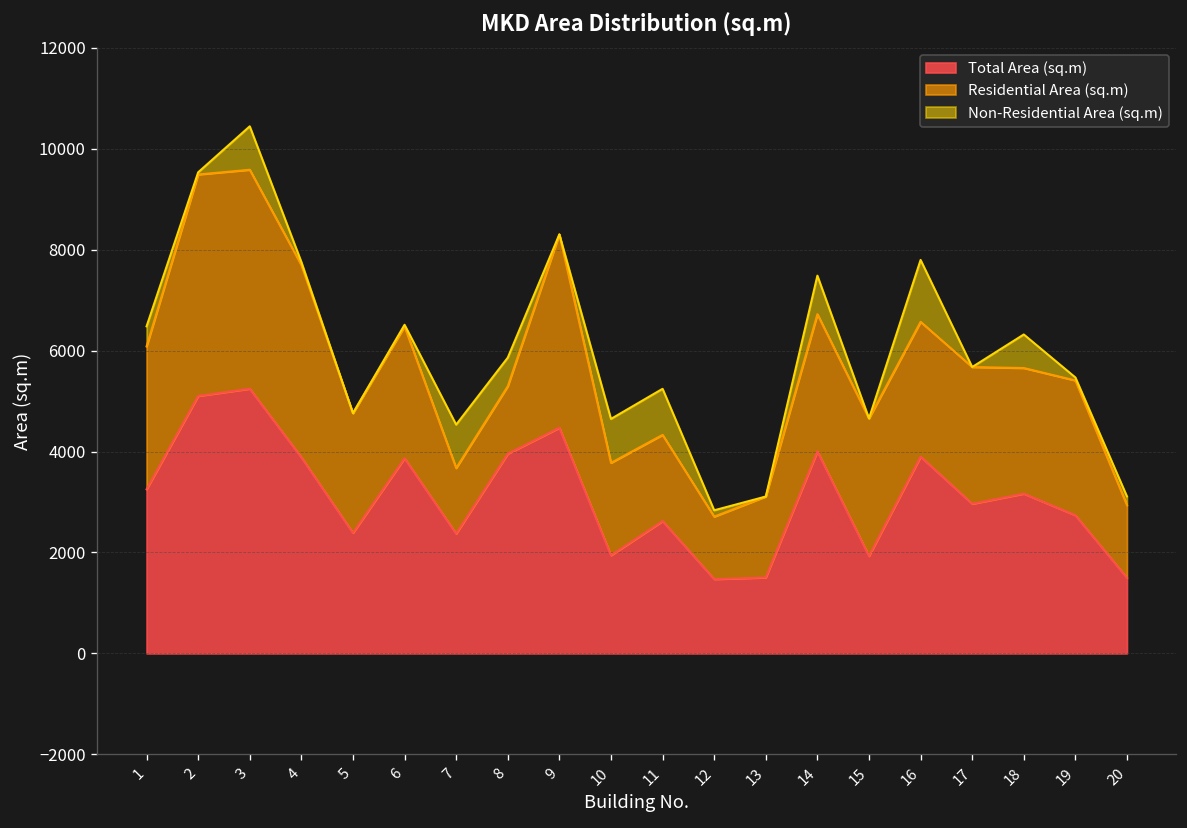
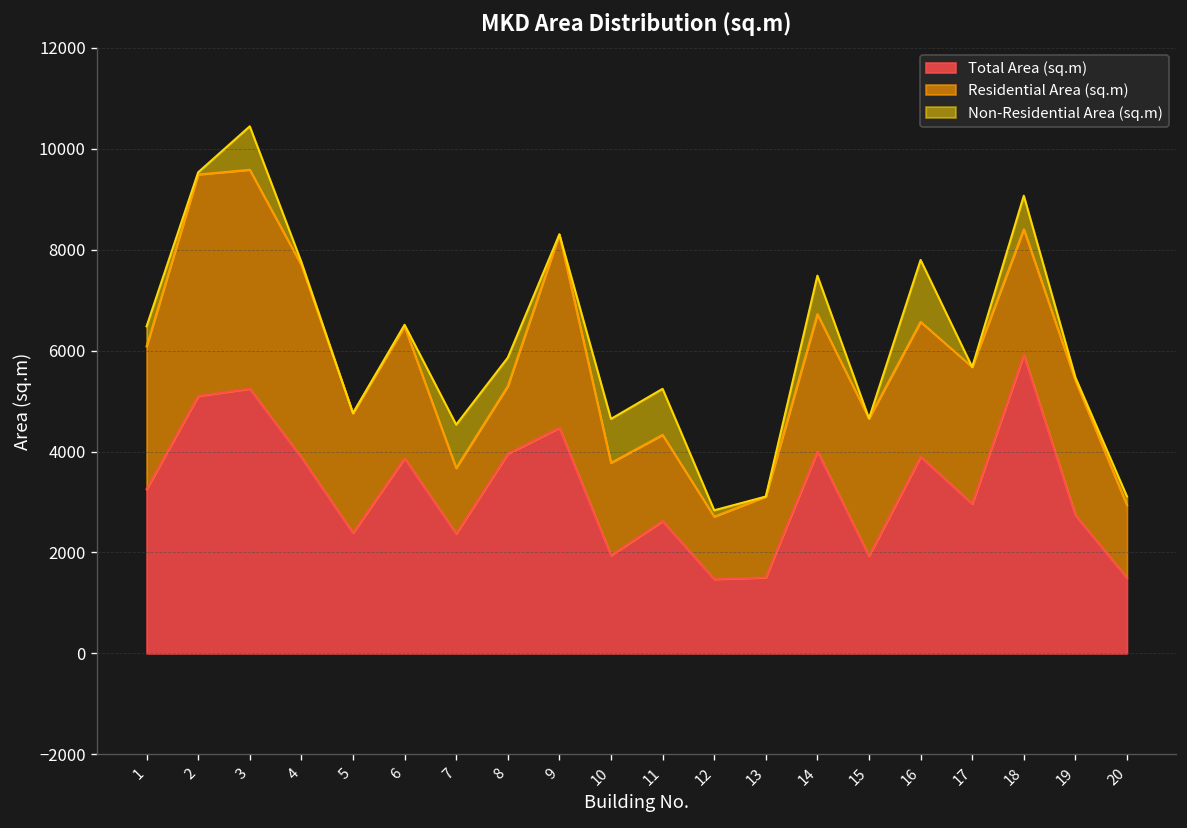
  {
    "Total Area (sq.m)": {
      "1": 3300,
      "2": 5100,
      "3": 5200,
      "4": 3900,
      "5": 2400,
      "6": 3900,
      "7": 2400,
      "8": 4000,
      "9": 4500,
      "10": 1900,
      "11": 2600,
      "12": 1500,
      "13": 1500,
      "14": 4000,
      "15": 1900,
      "16": 3900,
      "17": 3000,
-     "18": 3200,
+     "18": 5900,
      "19": 2700,
      "20": 1500
    }
  }
